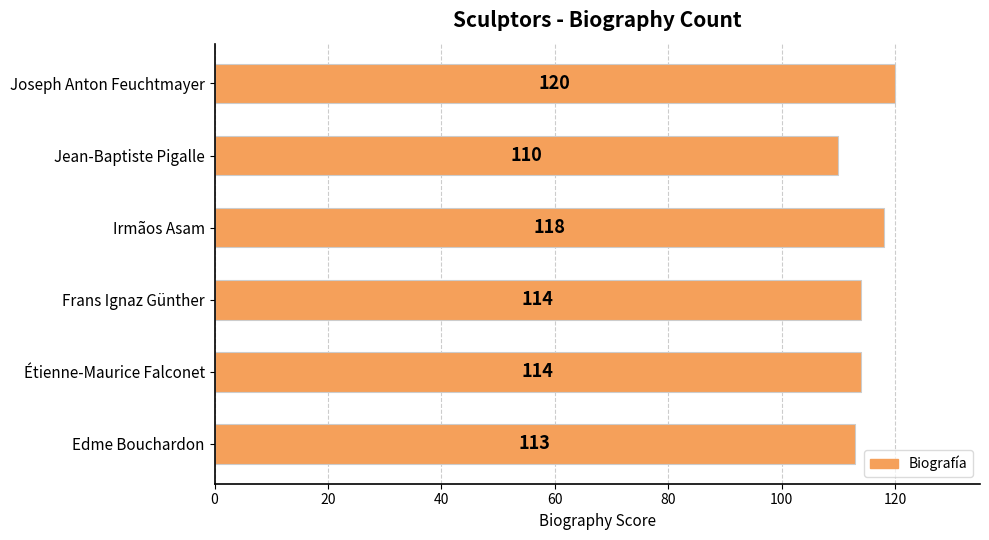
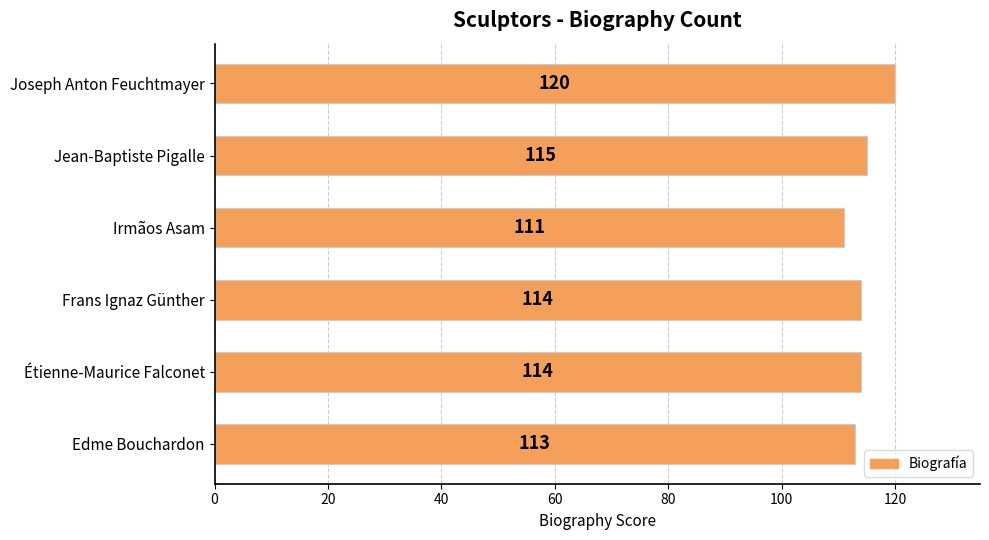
  {
    "Joseph Anton Feuchtmayer": 120,
-   "Jean-Baptiste Pigalle": 110,
-   "Irmãos Asam": 118,
+   "Jean-Baptiste Pigalle": 115,
+   "Irmãos Asam": 111,
    "Frans Ignaz Günther": 114,
    "Étienne-Maurice Falconet": 114,
    "Edme Bouchardon": 113
  }
